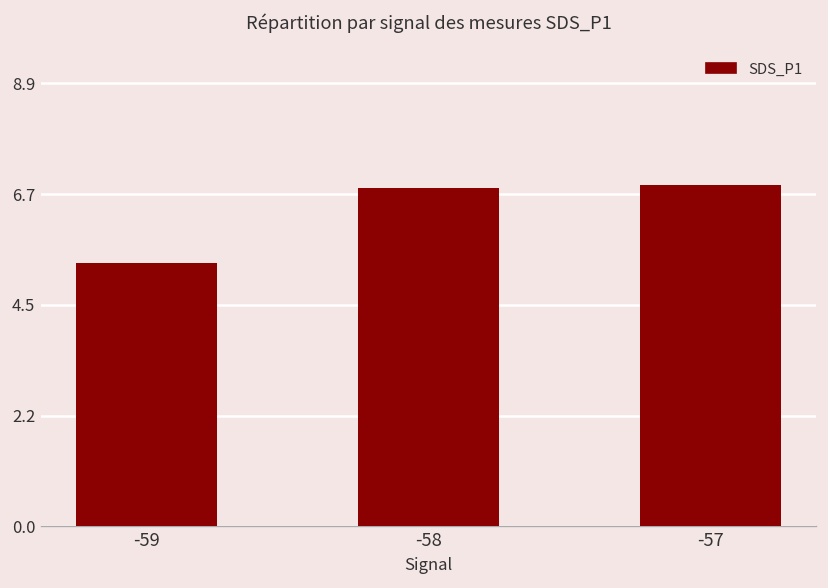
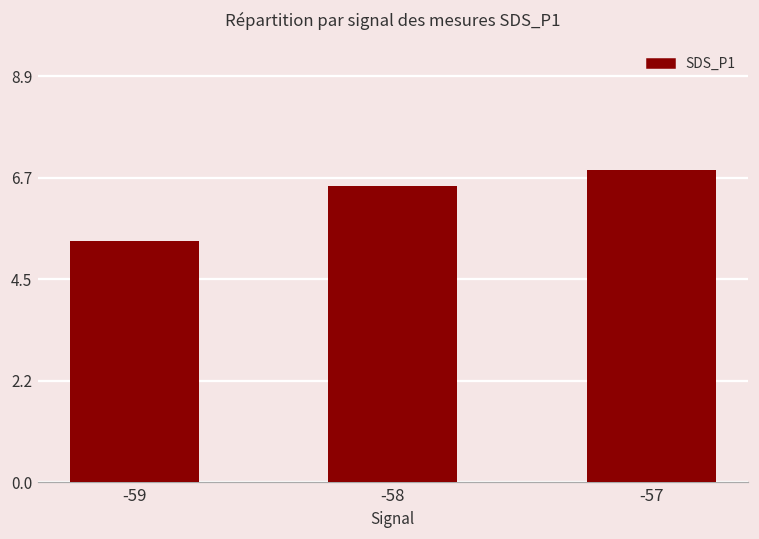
  {
    "-59": 5.3,
-   "-58": 6.8,
+   "-58": 6.5,
    "-57": 6.9
  }
